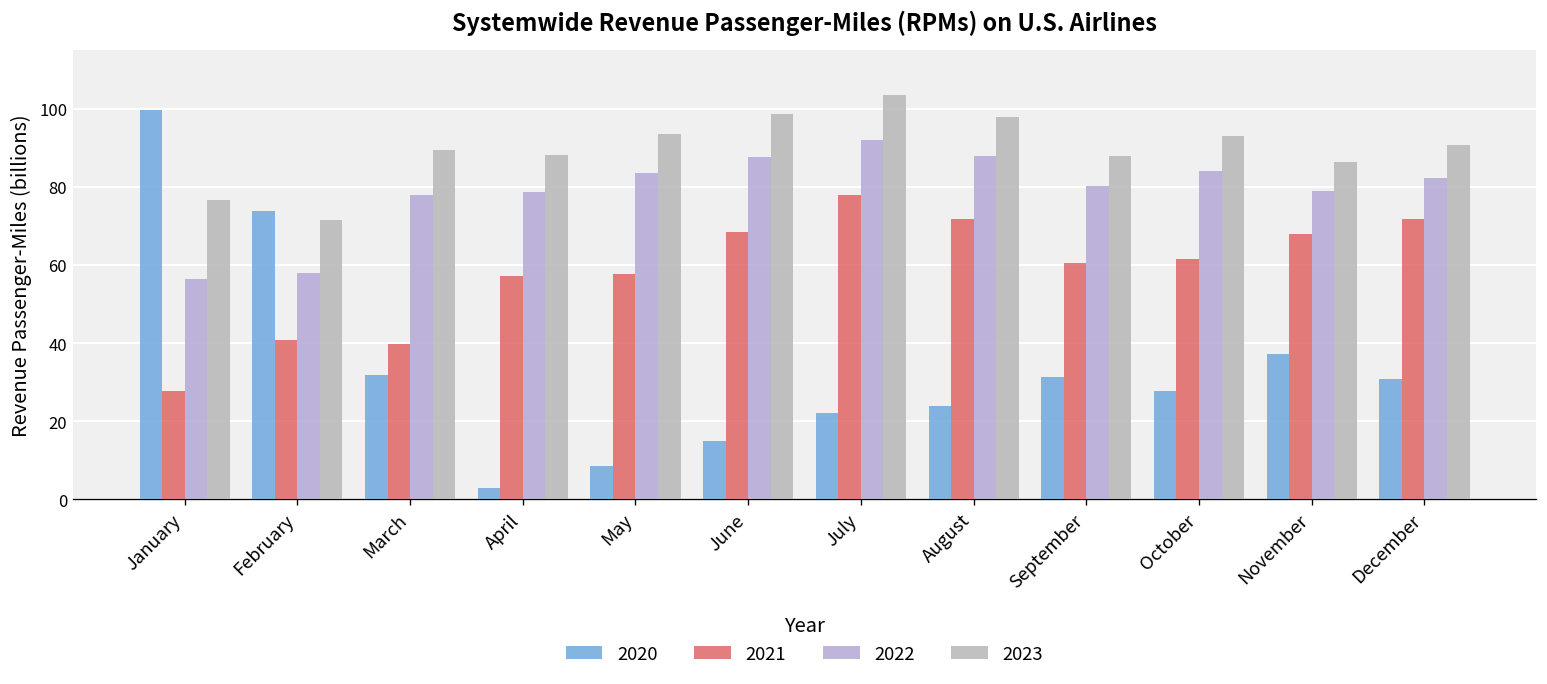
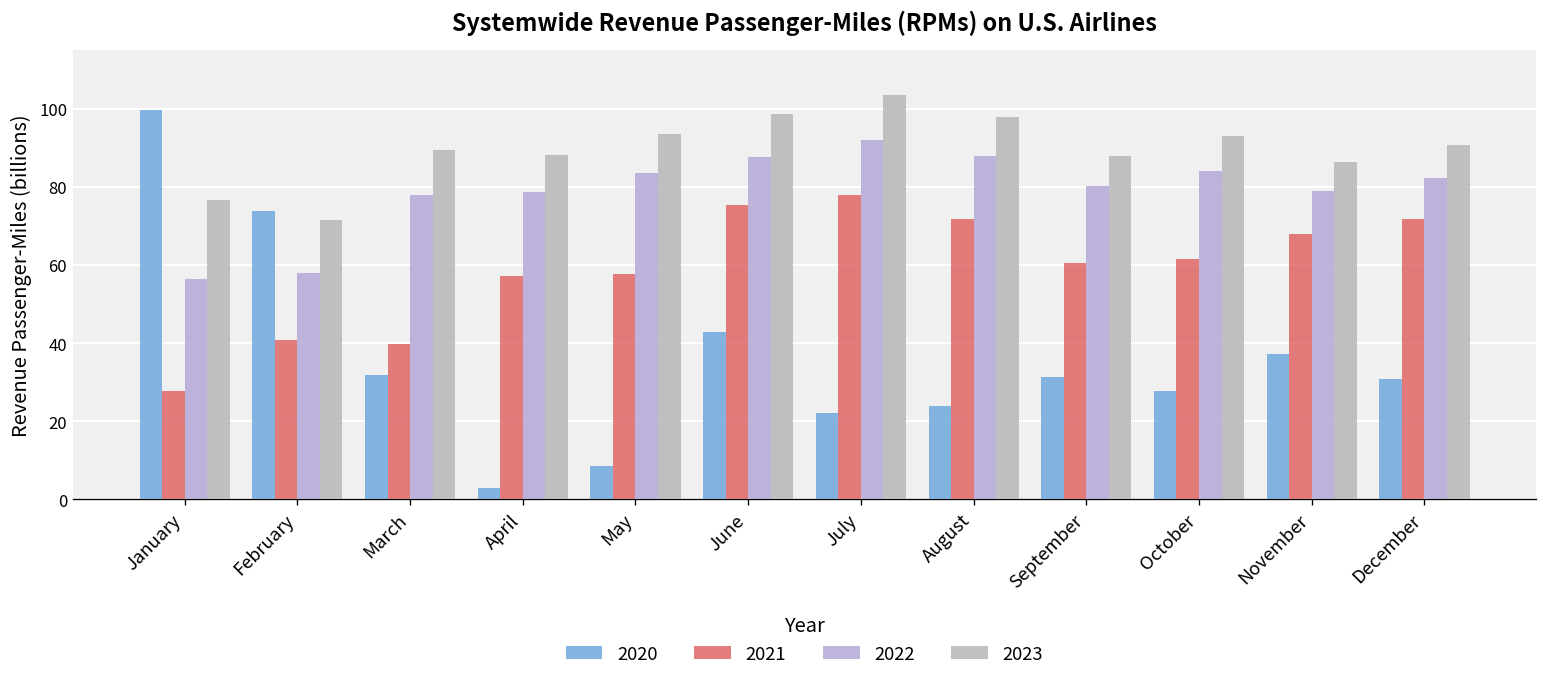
  {
    "2020": {
      "January": 100,
      "February": 74,
      "March": 32,
      "April": 3,
      "May": 9,
-     "June": 15,
+     "June": 43,
      "July": 22,
      "August": 24,
      "September": 31,
      "October": 28,
      "November": 37,
      "December": 31
    },
    "2021": {
      "January": 28,
      "February": 41,
      "March": 40,
      "April": 57,
      "May": 58,
-     "June": 69,
+     "June": 75,
      "July": 78,
      "August": 72,
      "September": 61,
      "October": 62,
      "November": 68,
      "December": 72
    }
  }
